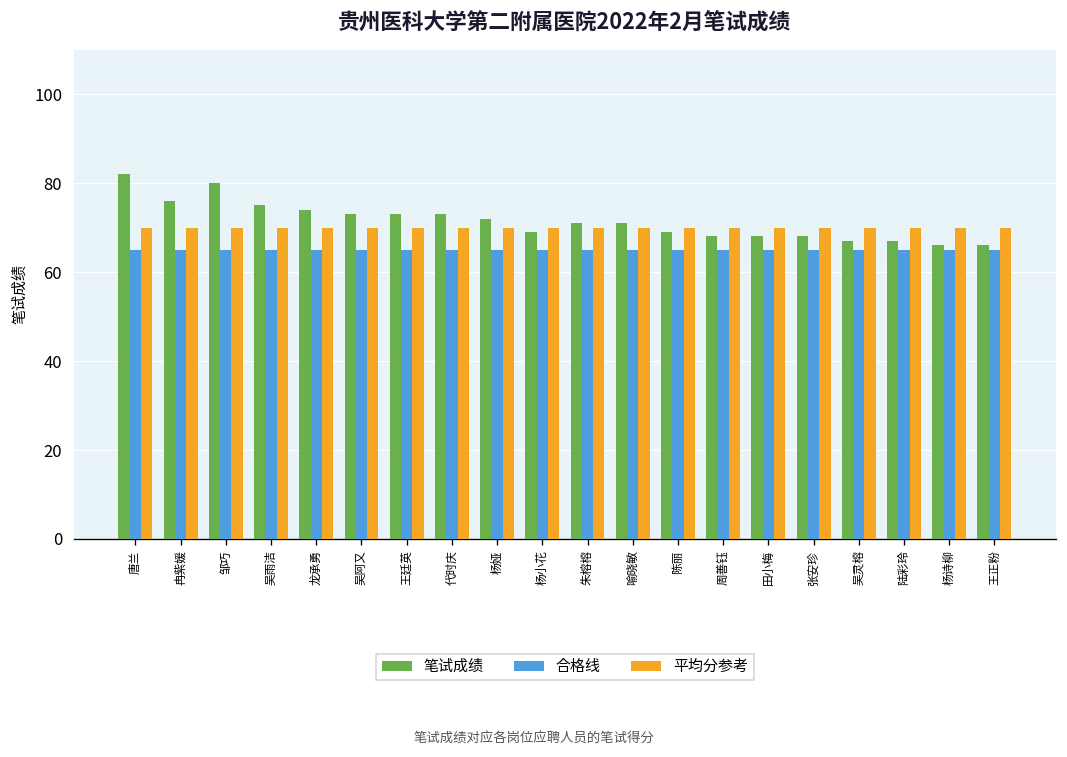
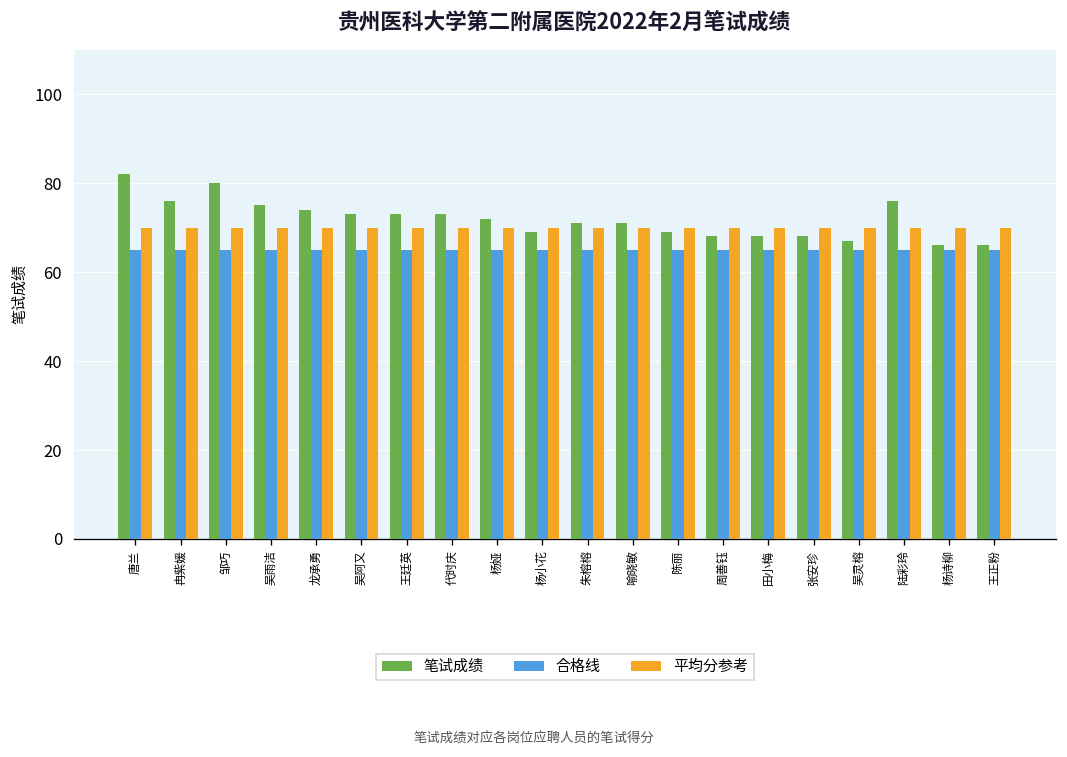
  {
    "笔试成绩": {
      "唐兰": 82,
      "冉紫媛": 76,
      "邹巧": 80,
      "吴雨洁": 75,
      "龙承勇": 74,
      "吴阿又": 73,
      "王廷英": 73,
      "代时庆": 73,
      "杨娅": 72,
      "杨小花": 69,
      "朱榕榕": 71,
      "喻晓敏": 71,
      "陈丽": 69,
      "周善钰": 68,
      "田小梅": 68,
      "张安珍": 68,
      "吴灵榕": 67,
-     "陆彩玲": 67,
+     "陆彩玲": 76,
      "杨诗柳": 66,
      "王正粉": 66
    },
    "合格线": {
      "唐兰": 65,
      "冉紫媛": 65,
      "邹巧": 65,
      "吴雨洁": 65,
      "龙承勇": 65,
      "吴阿又": 65,
      "王廷英": 65,
      "代时庆": 65,
      "杨娅": 65,
      "杨小花": 65,
      "朱榕榕": 65,
      "喻晓敏": 65,
      "陈丽": 65,
      "周善钰": 65,
      "田小梅": 65,
      "张安珍": 65,
      "吴灵榕": 65,
      "陆彩玲": 65,
      "杨诗柳": 65,
      "王正粉": 65
    },
    "平均分参考": {
      "唐兰": 70,
      "冉紫媛": 70,
      "邹巧": 70,
      "吴雨洁": 70,
      "龙承勇": 70,
      "吴阿又": 70,
      "王廷英": 70,
      "代时庆": 70,
      "杨娅": 70,
      "杨小花": 70,
      "朱榕榕": 70,
      "喻晓敏": 70,
      "陈丽": 70,
      "周善钰": 70,
      "田小梅": 70,
      "张安珍": 70,
      "吴灵榕": 70,
      "陆彩玲": 70,
      "杨诗柳": 70,
      "王正粉": 70
    }
  }
